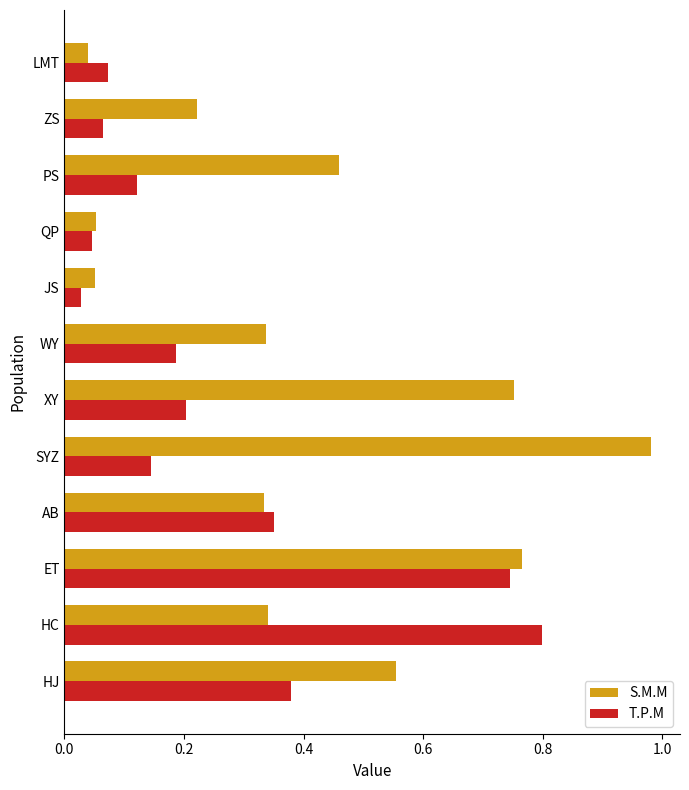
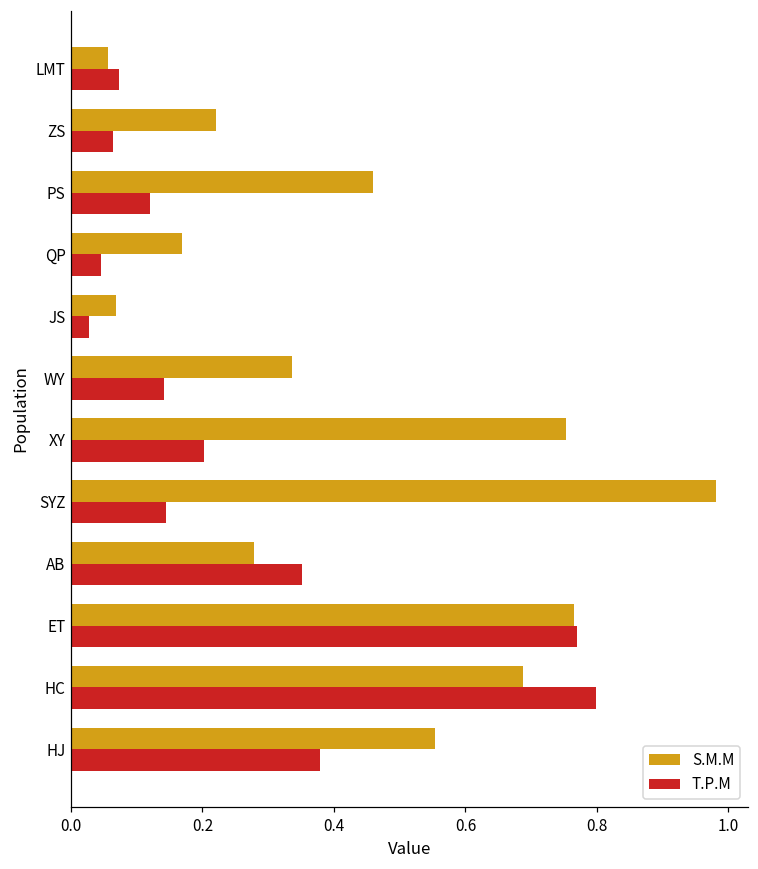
  {
    "S.M.M": {
-     "LMT": 0.04,
+     "LMT": 0.06,
      "ZS": 0.22,
      "PS": 0.46,
-     "QP": 0.05,
-     "JS": 0.05,
+     "QP": 0.17,
+     "JS": 0.07,
      "WY": 0.34,
      "XY": 0.75,
      "SYZ": 0.98,
-     "AB": 0.33,
+     "AB": 0.28,
      "ET": 0.76,
-     "HC": 0.34,
+     "HC": 0.69,
      "HJ": 0.55
    },
    "T.P.M": {
      "LMT": 0.07,
      "ZS": 0.06,
      "PS": 0.12,
      "QP": 0.05,
      "JS": 0.03,
-     "WY": 0.19,
+     "WY": 0.14,
      "XY": 0.20,
      "SYZ": 0.14,
      "AB": 0.35,
-     "ET": 0.74,
+     "ET": 0.77,
      "HC": 0.80,
      "HJ": 0.38
    }
  }
